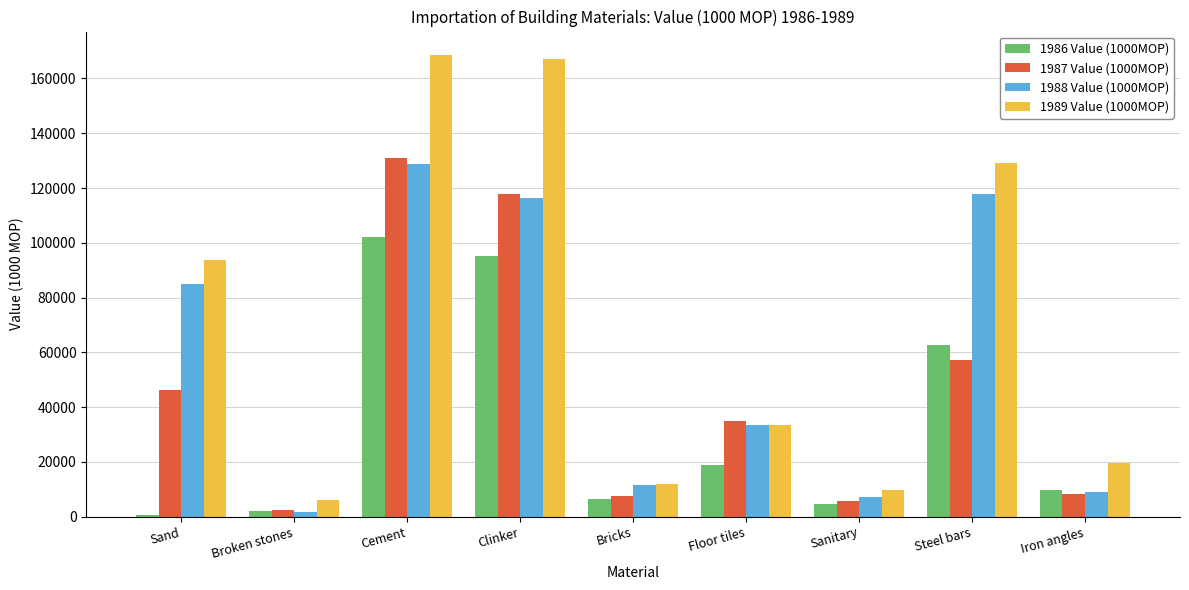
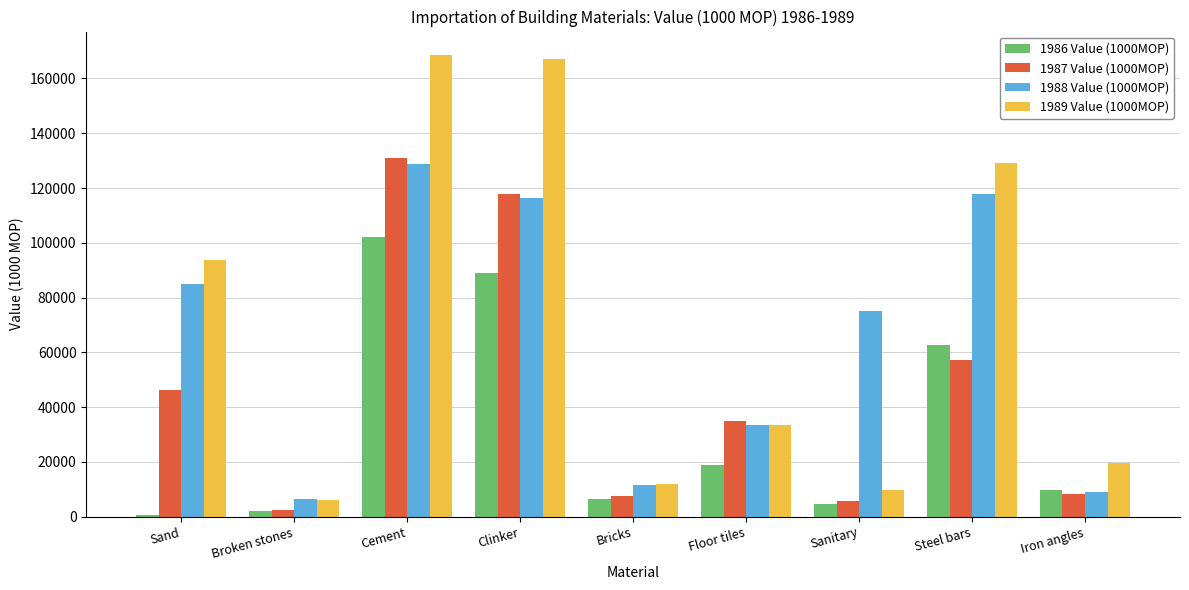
  {
    "1986 Value (1000MOP)": {
      "Broken stones": 2000,
      "Cement": 102000,
-     "Clinker": 95000,
+     "Clinker": 89000,
      "Bricks": 6000,
      "Floor tiles": 19000,
      "Sanitary": 5000,
      "Steel bars": 63000,
      "Iron angles": 10000
    },
    "1987 Value (1000MOP)": {
      "Sand": 46000,
      "Broken stones": 2000,
      "Cement": 131000,
      "Clinker": 118000,
      "Bricks": 7000,
      "Floor tiles": 35000,
      "Sanitary": 6000,
      "Steel bars": 57000,
      "Iron angles": 8000
    },
    "1988 Value (1000MOP)": {
      "Sand": 85000,
-     "Broken stones": 2000,
+     "Broken stones": 7000,
      "Cement": 129000,
      "Clinker": 117000,
      "Bricks": 12000,
      "Floor tiles": 33000,
-     "Sanitary": 7000,
+     "Sanitary": 75000,
      "Steel bars": 118000,
      "Iron angles": 9000
    },
    "1989 Value (1000MOP)": {
      "Sand": 94000,
      "Broken stones": 6000,
      "Cement": 169000,
      "Clinker": 167000,
      "Bricks": 12000,
      "Floor tiles": 33000,
      "Sanitary": 10000,
      "Steel bars": 129000,
      "Iron angles": 19000
    }
  }
